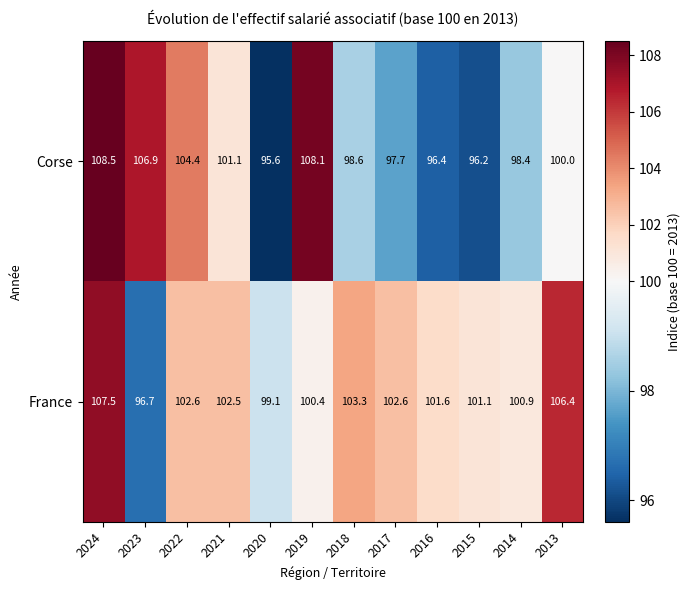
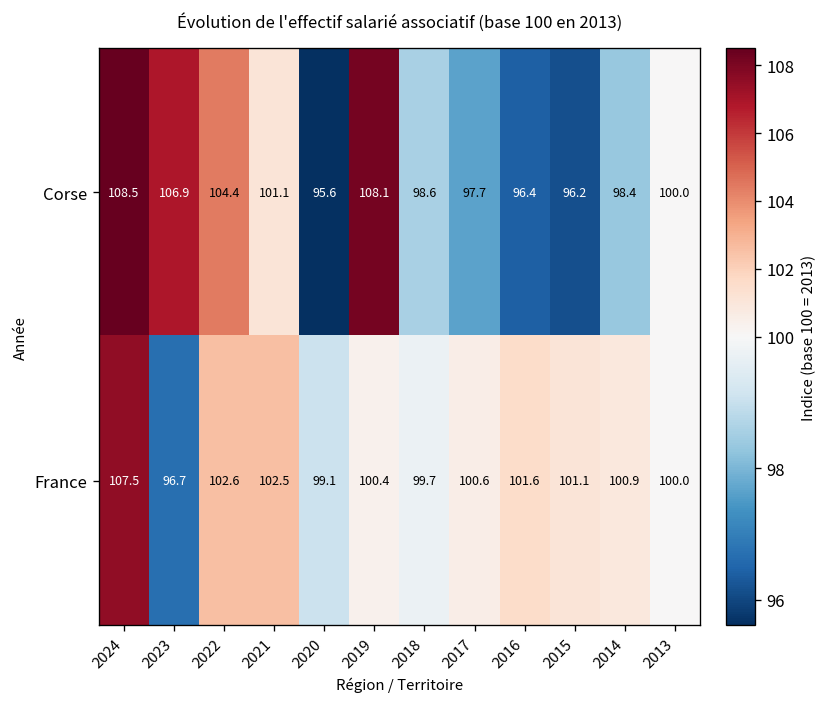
  {
    "Corse": {
      "2024": 108.5,
      "2023": 106.9,
      "2022": 104.4,
      "2021": 101.1,
      "2020": 95.6,
      "2019": 108.1,
      "2018": 98.6,
      "2017": 97.7,
      "2016": 96.4,
      "2015": 96.2,
      "2014": 98.4,
      "2013": 100.0
    },
    "France": {
      "2024": 107.5,
      "2023": 96.7,
      "2022": 102.6,
      "2021": 102.5,
      "2020": 99.1,
      "2019": 100.4,
-     "2018": 103.3,
-     "2017": 102.6,
+     "2018": 99.7,
+     "2017": 100.6,
      "2016": 101.6,
      "2015": 101.1,
      "2014": 100.9,
-     "2013": 106.4
+     "2013": 100.0
    }
  }
